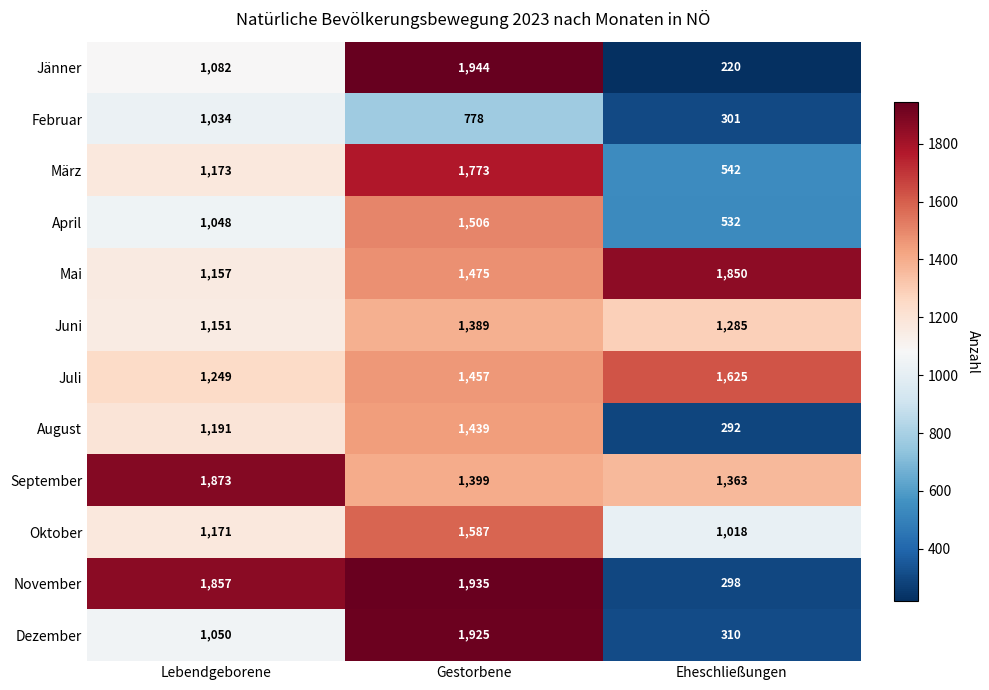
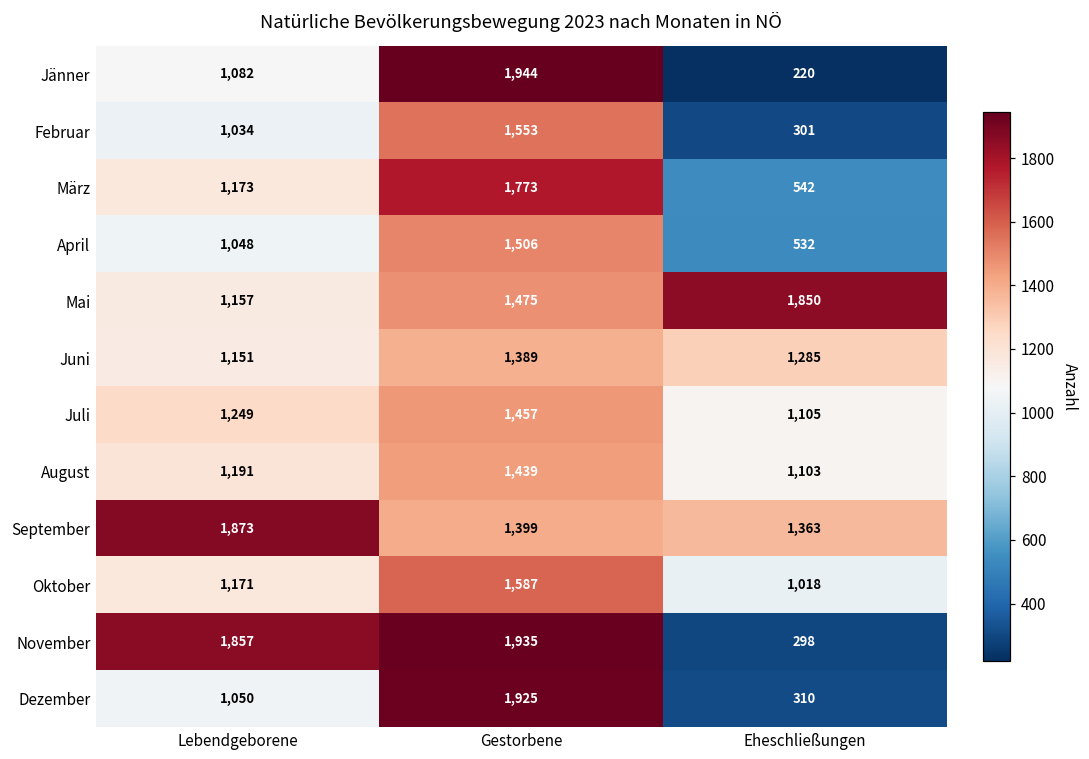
  {
    "Jänner": {
      "Lebendgeborene": "1,082",
      "Gestorbene": "1,944",
      "Eheschließungen": "220"
    },
    "Februar": {
      "Lebendgeborene": "1,034",
-     "Gestorbene": "778",
+     "Gestorbene": "1,553",
      "Eheschließungen": "301"
    },
    "März": {
      "Lebendgeborene": "1,173",
      "Gestorbene": "1,773",
      "Eheschließungen": "542"
    },
    "April": {
      "Lebendgeborene": "1,048",
      "Gestorbene": "1,506",
      "Eheschließungen": "532"
    },
    "Mai": {
      "Lebendgeborene": "1,157",
      "Gestorbene": "1,475",
      "Eheschließungen": "1,850"
    },
    "Juni": {
      "Lebendgeborene": "1,151",
      "Gestorbene": "1,389",
      "Eheschließungen": "1,285"
    },
    "Juli": {
      "Lebendgeborene": "1,249",
      "Gestorbene": "1,457",
-     "Eheschließungen": "1,625"
+     "Eheschließungen": "1,105"
    },
    "August": {
      "Lebendgeborene": "1,191",
      "Gestorbene": "1,439",
-     "Eheschließungen": "292"
+     "Eheschließungen": "1,103"
    },
    "September": {
      "Lebendgeborene": "1,873",
      "Gestorbene": "1,399",
      "Eheschließungen": "1,363"
    },
    "Oktober": {
      "Lebendgeborene": "1,171",
      "Gestorbene": "1,587",
      "Eheschließungen": "1,018"
    },
    "November": {
      "Lebendgeborene": "1,857",
      "Gestorbene": "1,935",
      "Eheschließungen": "298"
    },
    "Dezember": {
      "Lebendgeborene": "1,050",
      "Gestorbene": "1,925",
      "Eheschließungen": "310"
    }
  }
